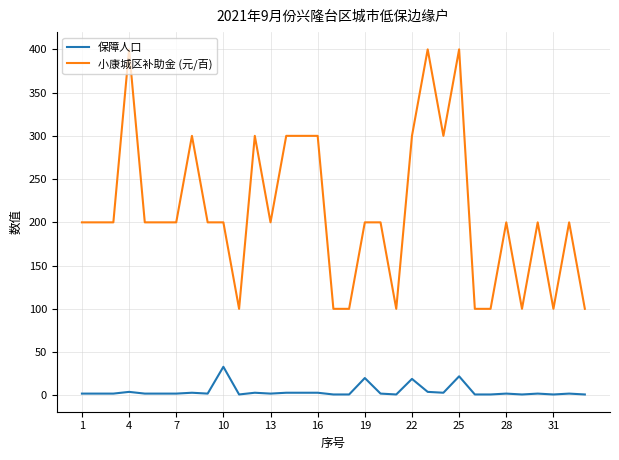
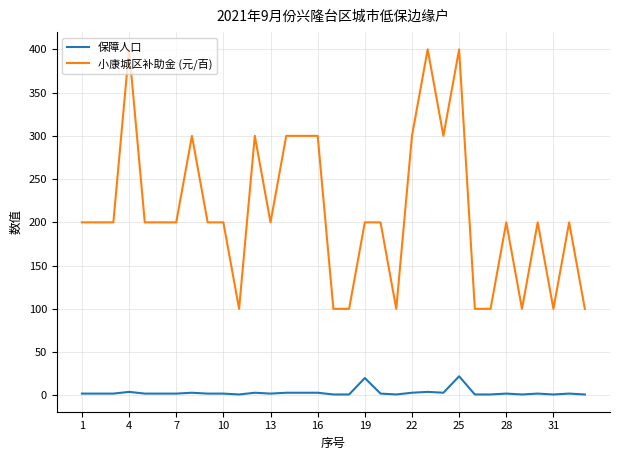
  {
    "保障人口": {
      "1": 0,
      "4": 0,
      "7": 0,
-     "10": 30,
+     "10": 0,
      "13": 0,
      "16": 0,
      "19": 20,
-     "22": 20,
+     "22": 0,
      "25": 20,
      "28": 0,
      "31": 0
    },
    "小康城区补助金 (元/百)": {
      "1": 200,
      "7": 200,
      "10": 200,
      "13": 200,
      "16": 300,
      "19": 200,
      "22": 300,
      "25": 400,
      "28": 200,
      "31": 100
    }
  }
